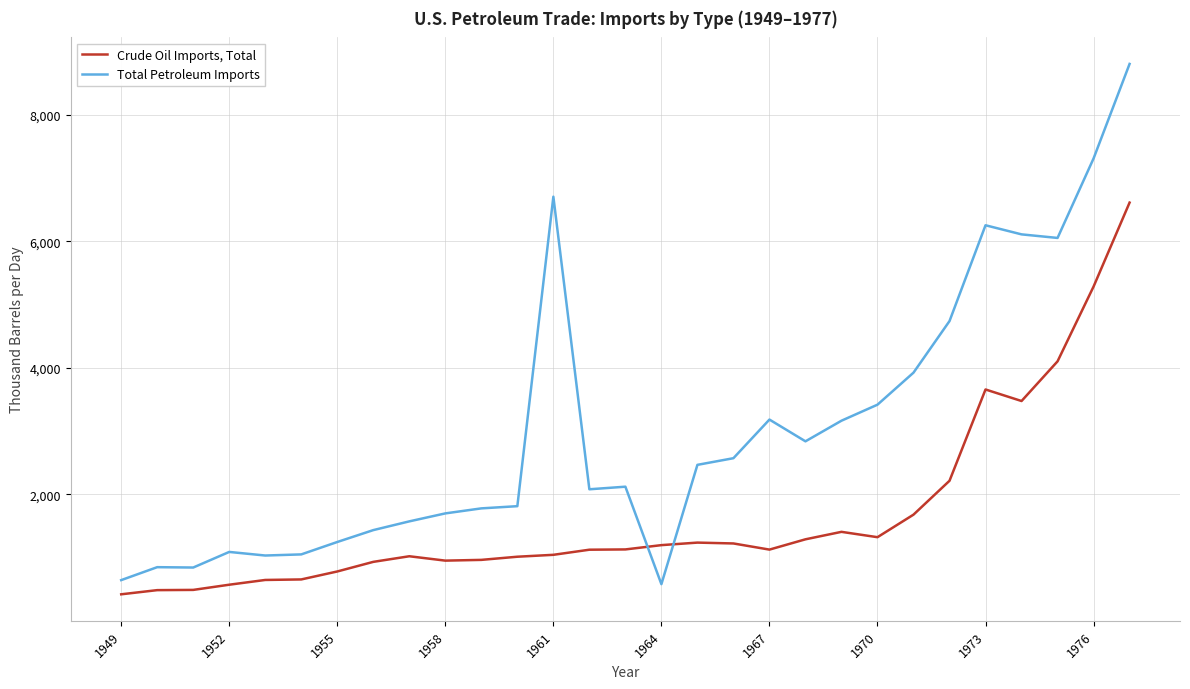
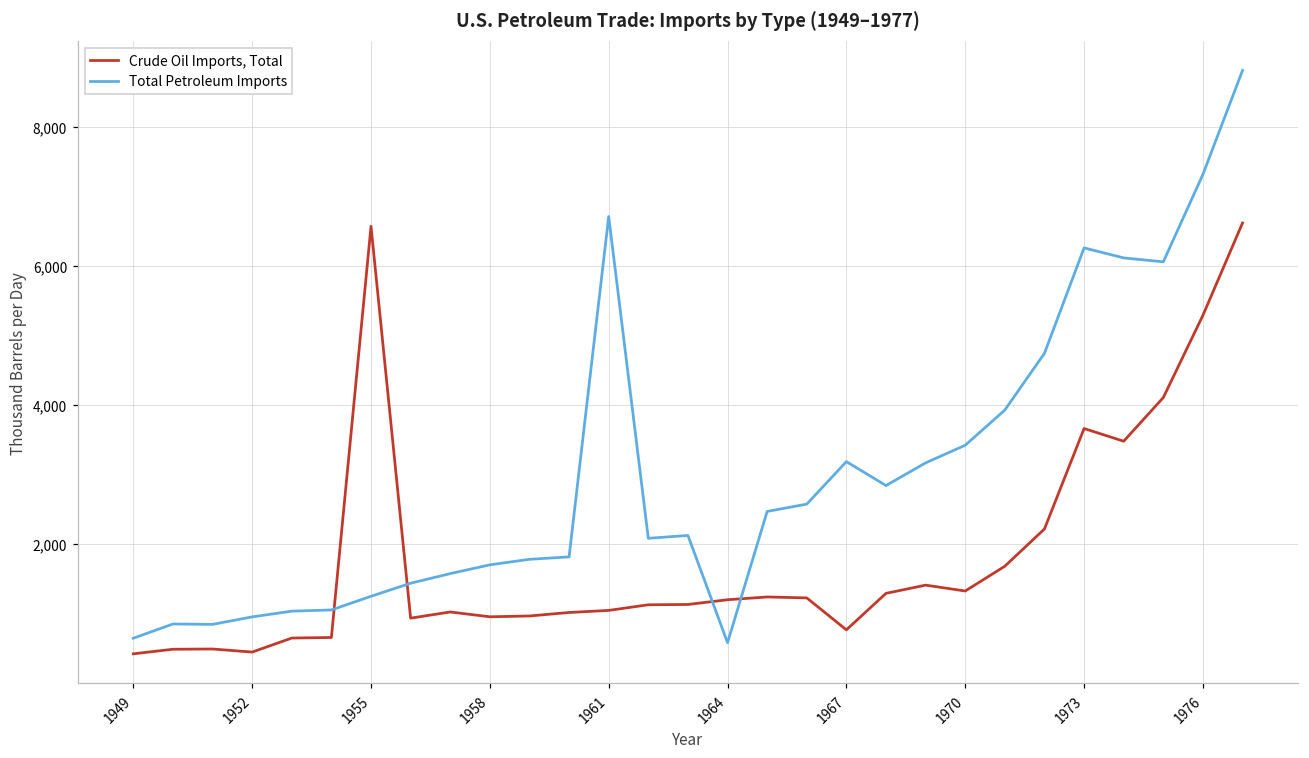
  {
    "Crude Oil Imports, Total": {
      "1949": "400",
-     "1952": "600",
-     "1955": "800",
+     "1952": "400",
+     "1955": "6,600",
      "1958": "1,000",
      "1961": "1,000",
      "1964": "1,200",
-     "1967": "1,100",
+     "1967": "800",
      "1970": "1,300",
      "1973": "3,700",
      "1976": "5,300"
    },
    "Total Petroleum Imports": {
      "1949": "600",
-     "1952": "1,100",
+     "1952": "1,000",
      "1955": "1,200",
      "1958": "1,700",
      "1961": "6,700",
      "1964": "600",
      "1967": "3,200",
      "1970": "3,400",
      "1973": "6,300",
      "1976": "7,300"
    }
  }
